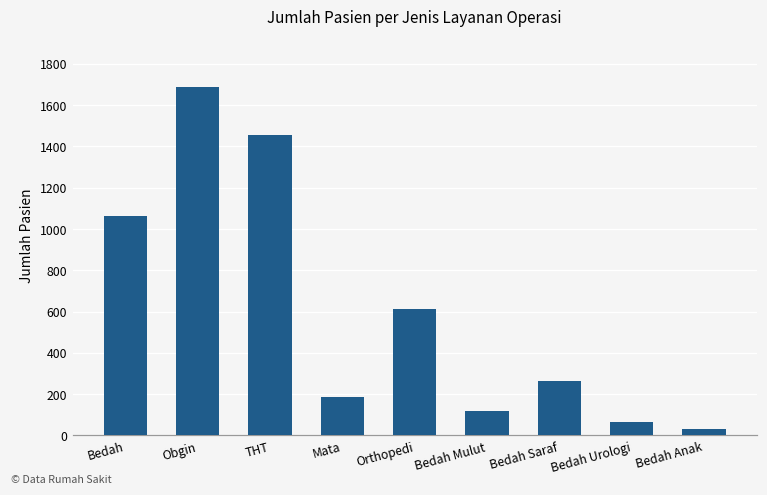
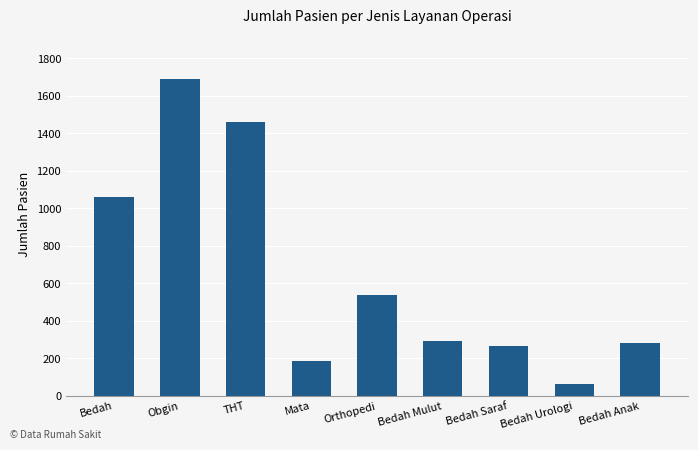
  {
    "Bedah": 1060,
    "Obgin": 1690,
    "THT": 1460,
    "Mata": 190,
-   "Orthopedi": 610,
-   "Bedah Mulut": 120,
+   "Orthopedi": 540,
+   "Bedah Mulut": 290,
    "Bedah Saraf": 260,
    "Bedah Urologi": 70,
-   "Bedah Anak": 30
+   "Bedah Anak": 280
  }
